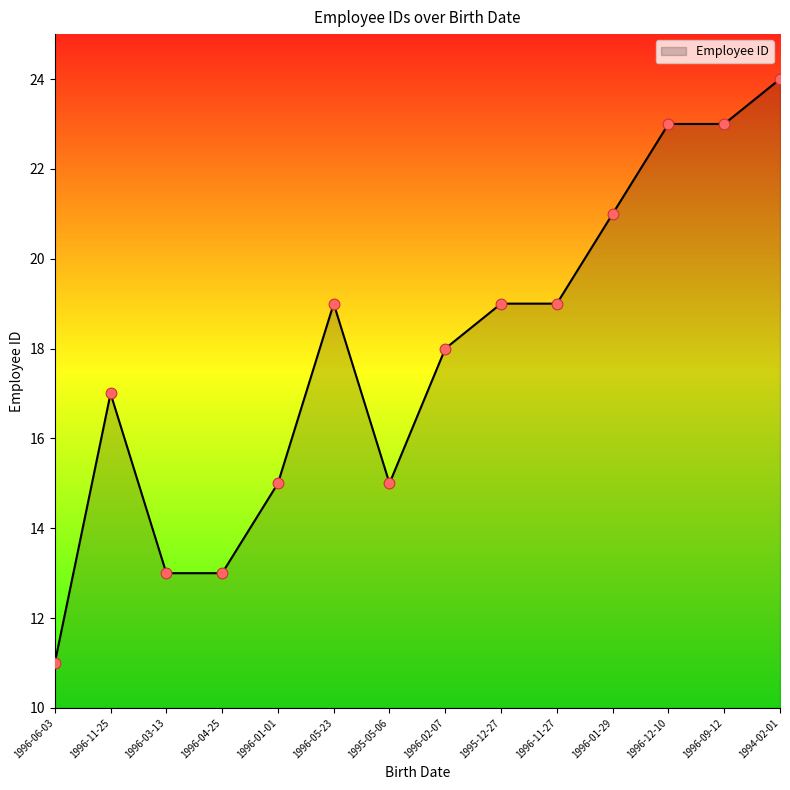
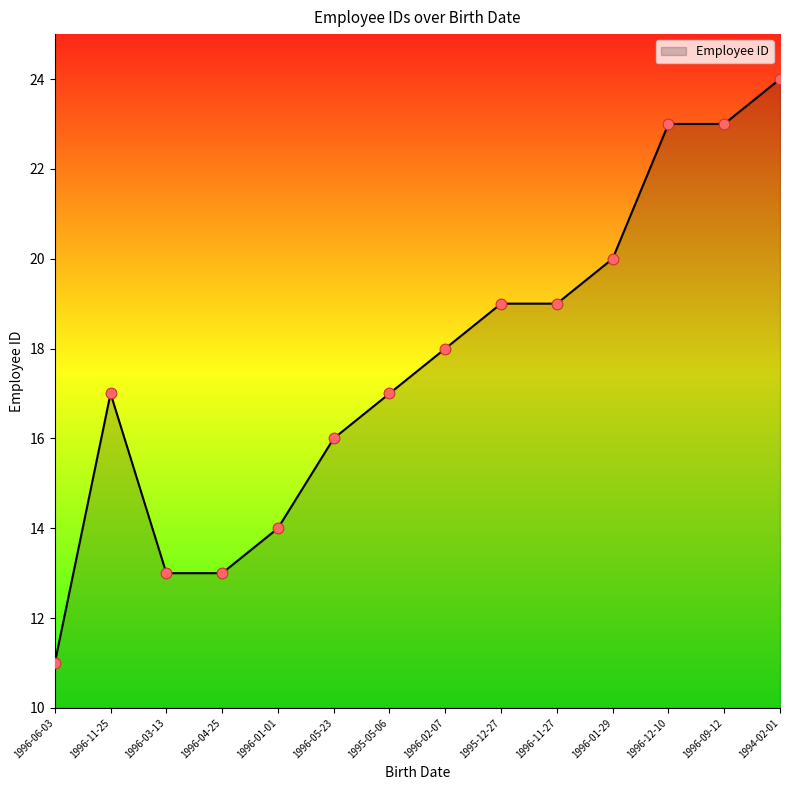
  {
    "1996-06-03": 11,
    "1996-11-25": 17,
    "1996-03-13": 13,
    "1996-04-25": 13,
-   "1996-01-01": 15,
-   "1996-05-23": 19,
-   "1995-05-06": 15,
+   "1996-01-01": 14,
+   "1996-05-23": 16,
+   "1995-05-06": 17,
    "1996-02-07": 18,
    "1995-12-27": 19,
    "1996-11-27": 19,
-   "1996-01-29": 21,
+   "1996-01-29": 20,
    "1996-12-10": 23,
    "1996-09-12": 23,
    "1994-02-01": 24
  }
